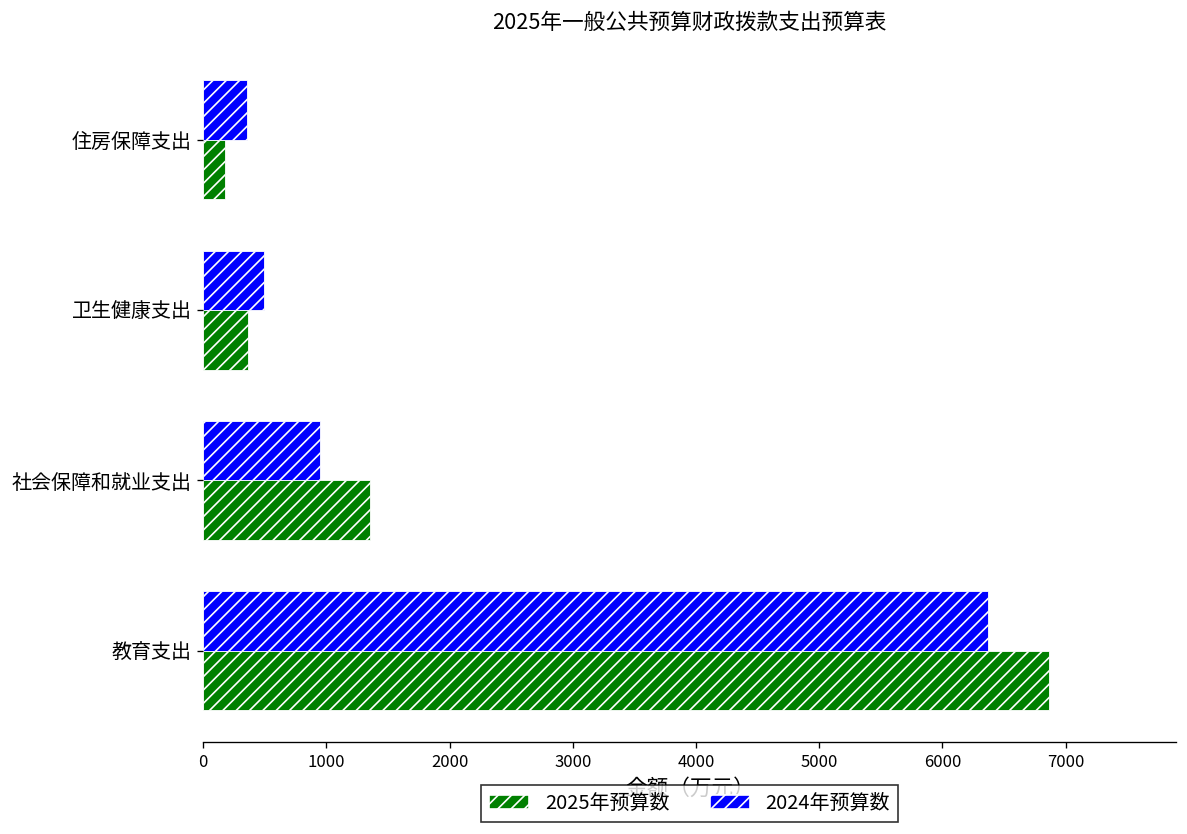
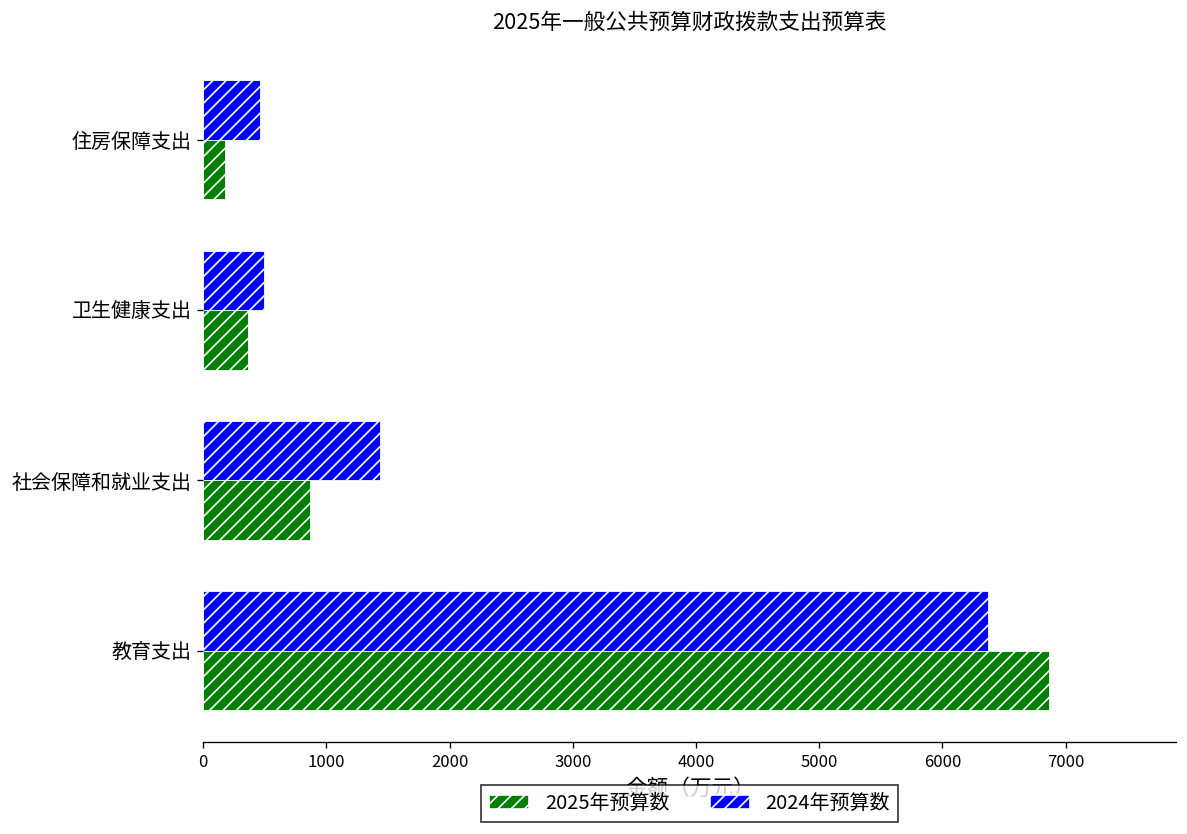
  {
    "2025年预算数": {
      "住房保障支出": 180,
      "卫生健康支出": 360,
-     "社会保障和就业支出": 1360,
+     "社会保障和就业支出": 870,
      "教育支出": 6870
    },
    "2024年预算数": {
-     "住房保障支出": 350,
+     "住房保障支出": 460,
      "卫生健康支出": 490,
-     "社会保障和就业支出": 950,
+     "社会保障和就业支出": 1440,
      "教育支出": 6370
    }
  }
